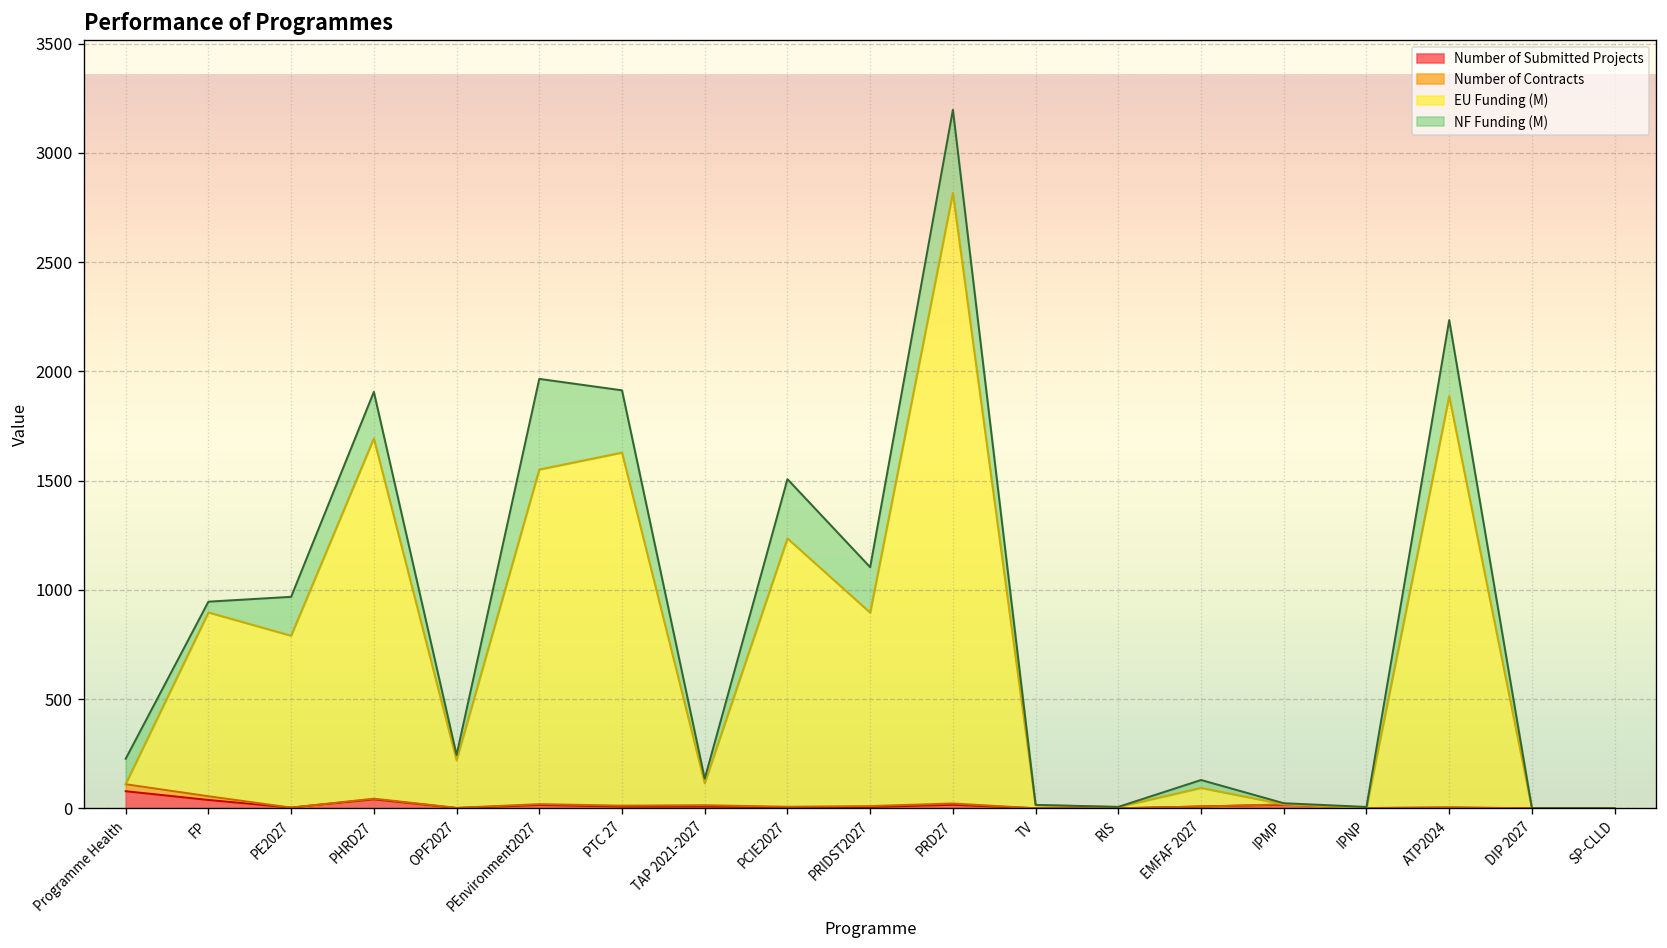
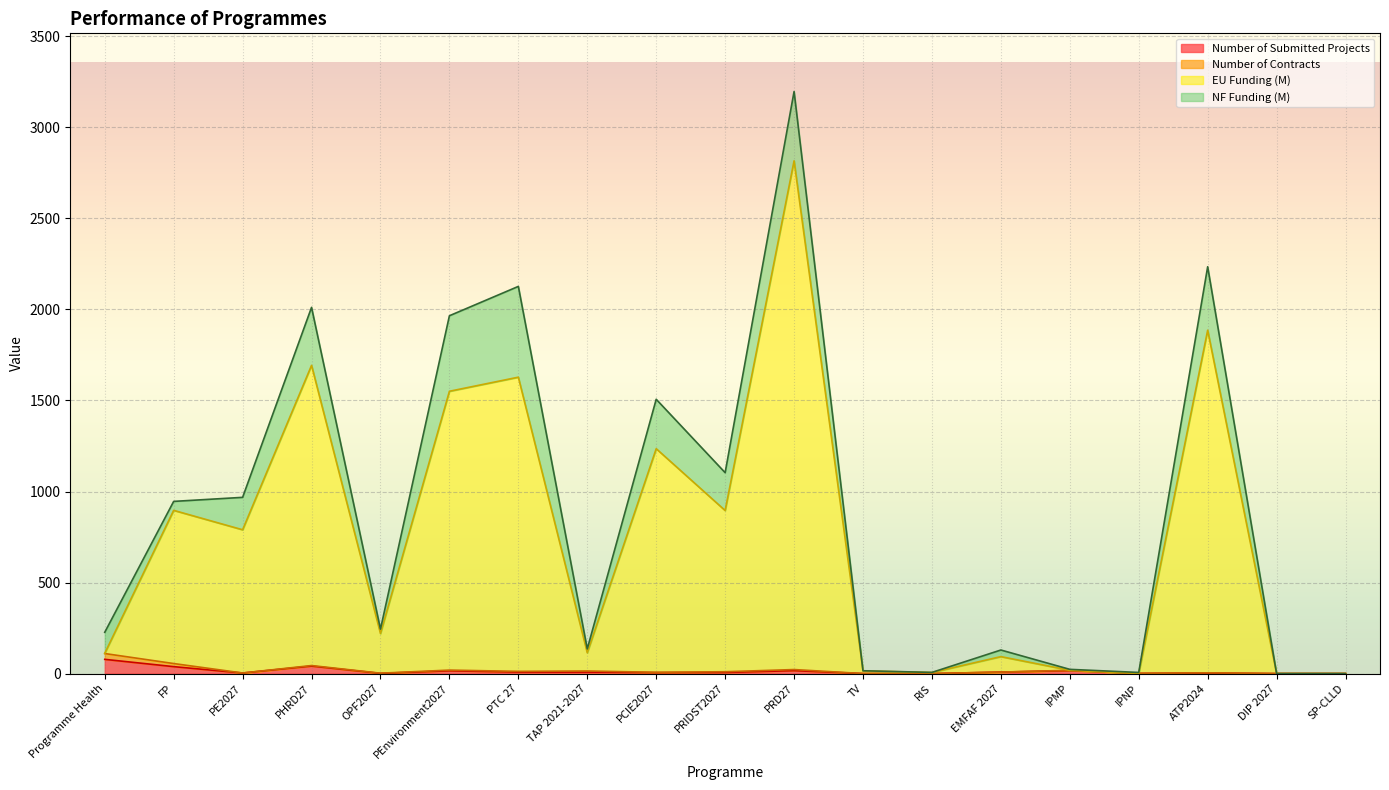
  {
    "Number of Submitted Projects": {
      "Programme Health": 80,
      "FP": 40
    },
    "Number of Contracts": {
      "FP": 20
    },
    "EU Funding (M)": {
      "FP": 840,
      "PE2027": 790,
      "PHRD27": 1650,
      "OPF2027": 220,
      "PEnvironment2027": 1530,
      "PTC 27": 1620,
      "TAP 2021-2027": 100,
      "PCIE2027": 1230,
      "PRIDST2027": 890,
      "PRD27": 2790,
      "EMFAF 2027": 80,
      "ATP2024": 1880
    },
    "NF Funding (M)": {
      "Programme Health": 120,
      "FP": 50,
      "PE2027": 180,
-     "PHRD27": 210,
+     "PHRD27": 320,
      "OPF2027": 20,
      "PEnvironment2027": 410,
-     "PTC 27": 290,
+     "PTC 27": 500,
      "TAP 2021-2027": 20,
      "PCIE2027": 270,
      "PRIDST2027": 210,
      "PRD27": 380,
      "EMFAF 2027": 40,
      "ATP2024": 350
    }
  }
